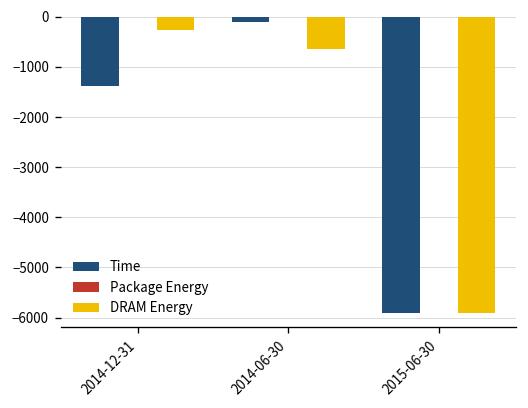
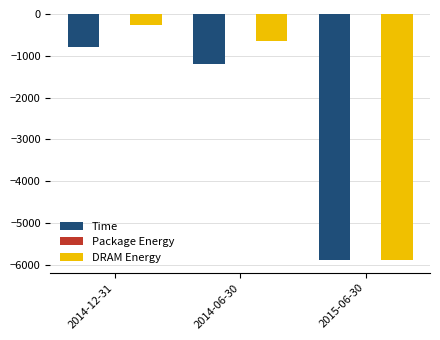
  {
    "Time": {
-     "2014-12-31": -1400,
-     "2014-06-30": -100,
+     "2014-12-31": -800,
+     "2014-06-30": -1200,
      "2015-06-30": -5900
    },
    "Package Energy": {
      "2014-12-31": 0,
      "2014-06-30": 0,
      "2015-06-30": 0
    },
    "DRAM Energy": {
      "2014-12-31": -300,
      "2014-06-30": -600,
      "2015-06-30": -5900
    }
  }
